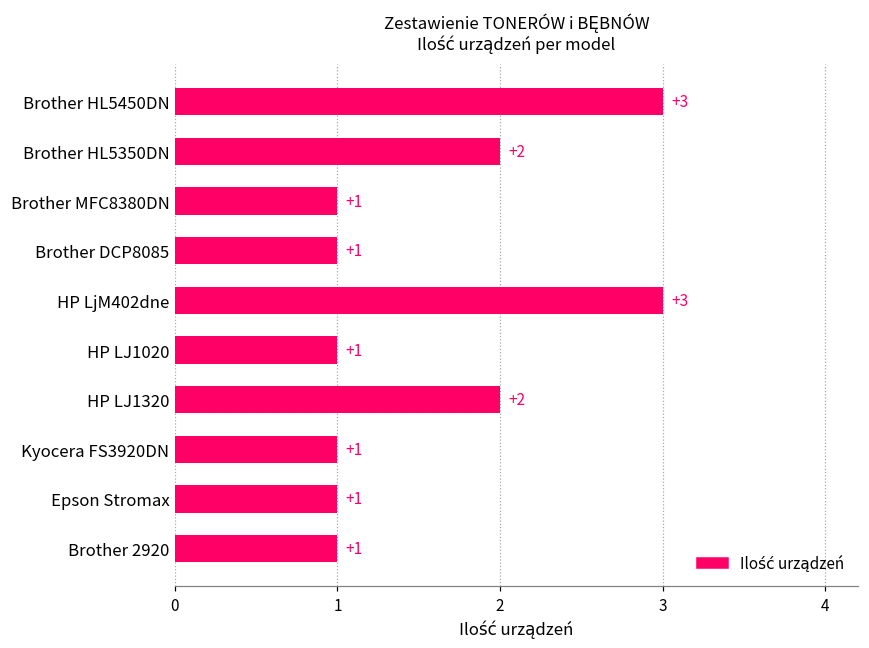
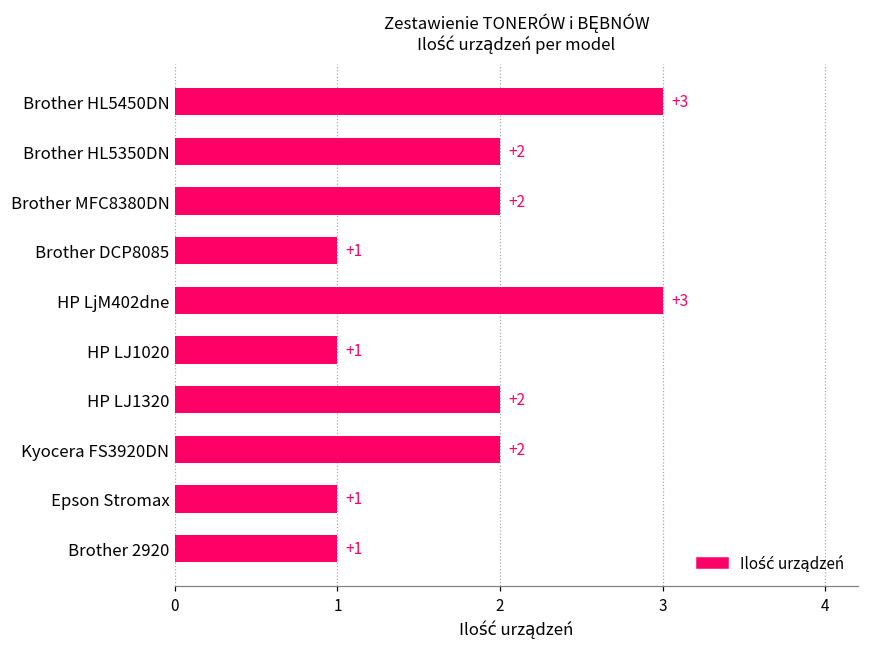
  {
    "Brother HL5450DN": "+3",
    "Brother HL5350DN": "+2",
-   "Brother MFC8380DN": "+1",
+   "Brother MFC8380DN": "+2",
    "Brother DCP8085": "+1",
    "HP LjM402dne": "+3",
    "HP LJ1020": "+1",
    "HP LJ1320": "+2",
-   "Kyocera FS3920DN": "+1",
+   "Kyocera FS3920DN": "+2",
    "Epson Stromax": "+1",
    "Brother 2920": "+1"
  }
